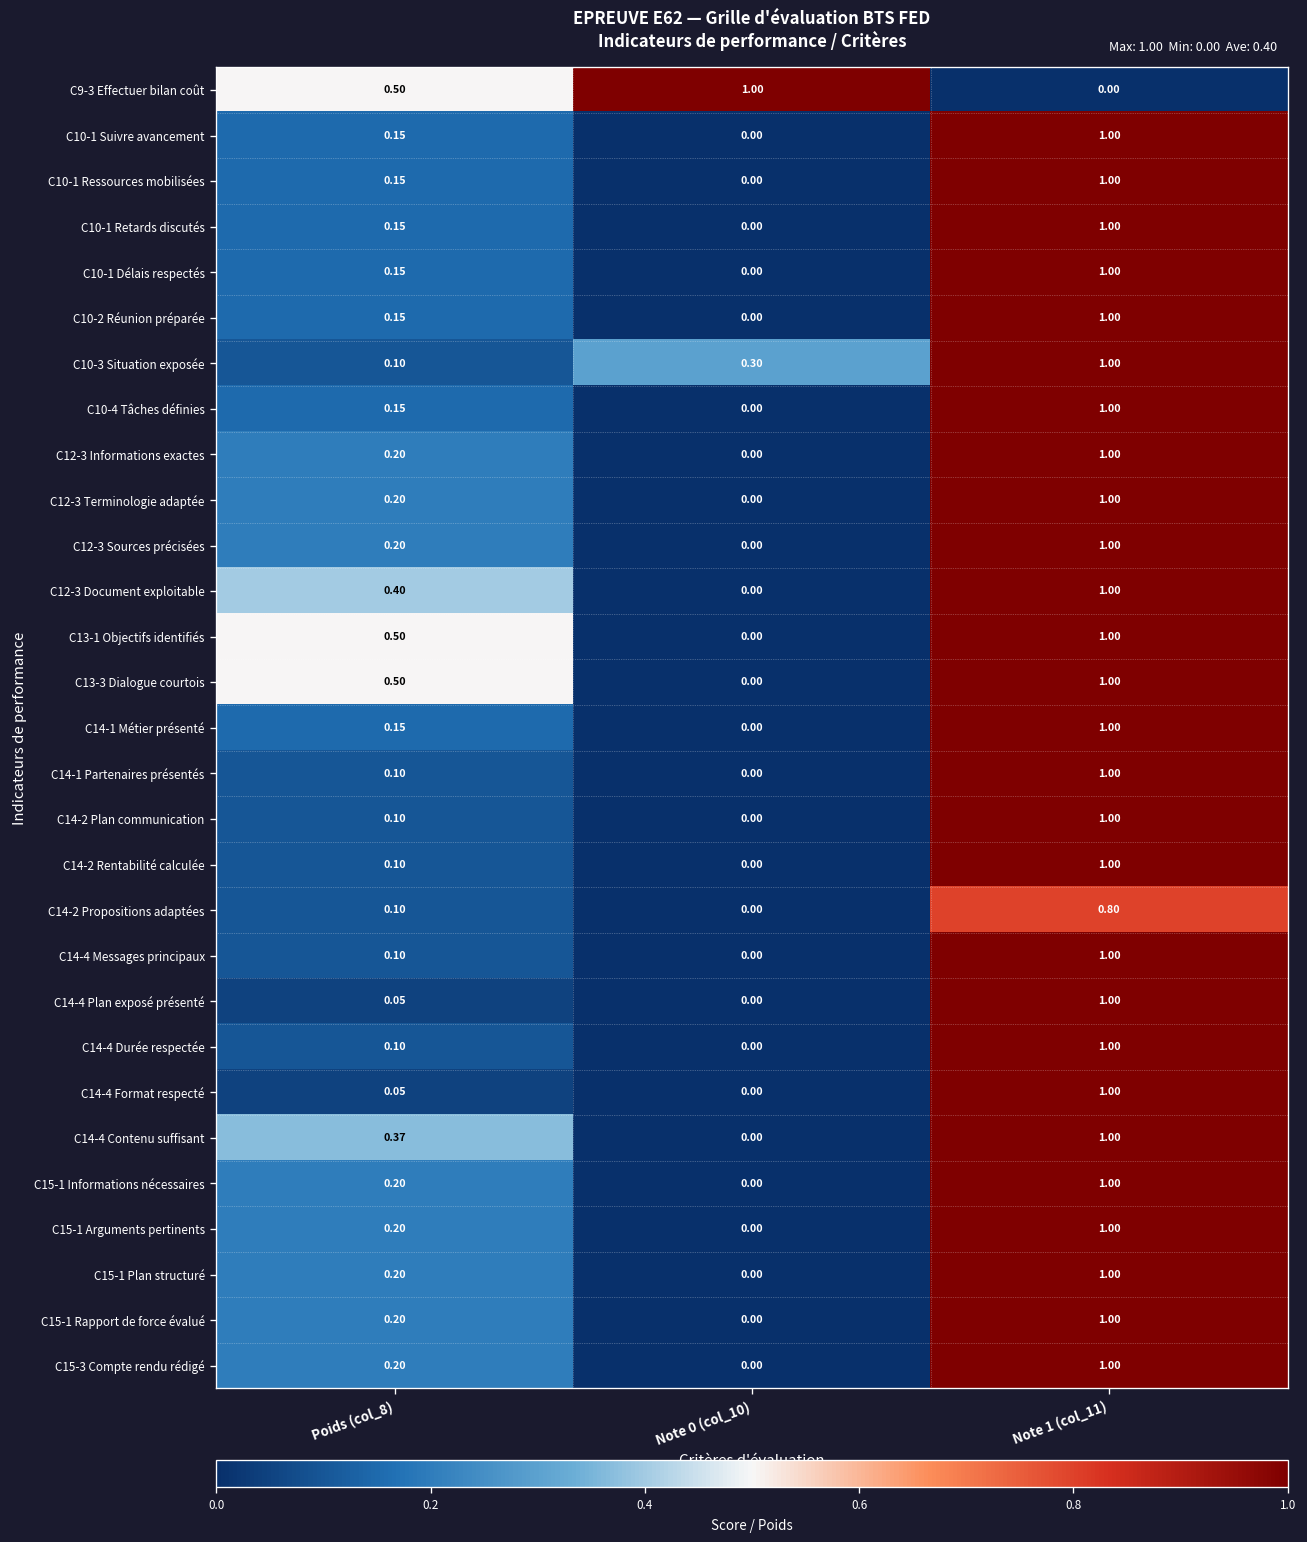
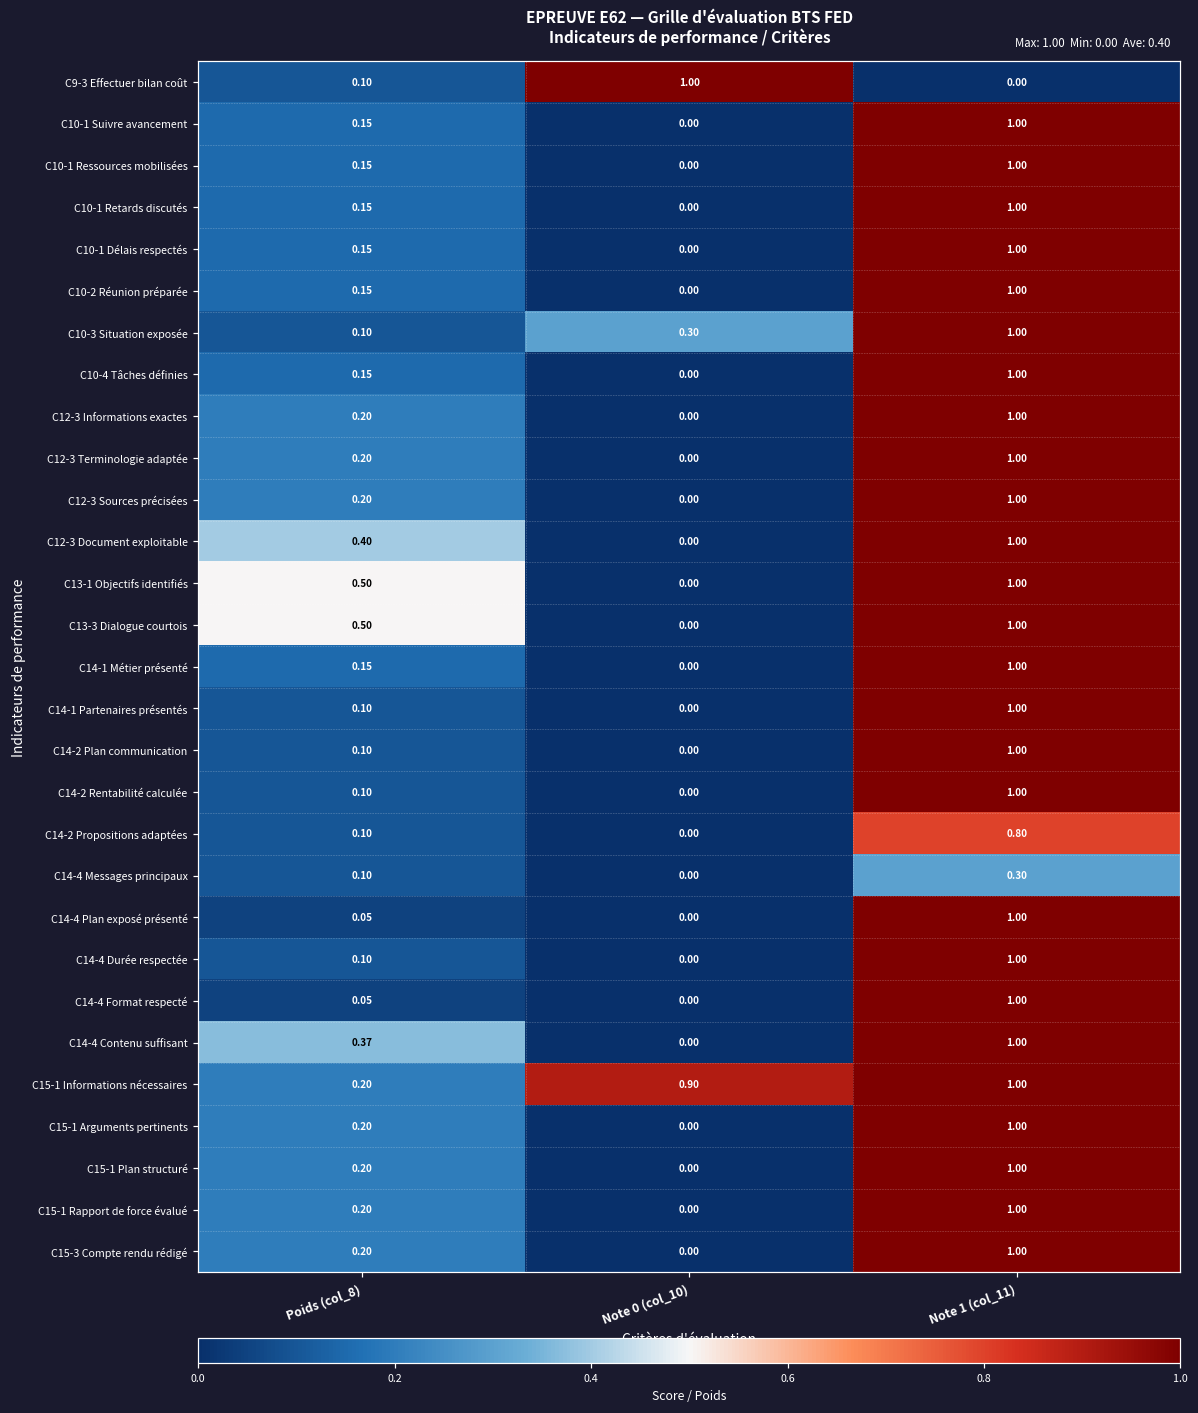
  {
    "C9-3 Effectuer bilan coût": {
-     "Poids (col_8)": 0.50,
+     "Poids (col_8)": 0.10,
      "Note 0 (col_10)": 1.00,
      "Note 1 (col_11)": 0.00
    },
    "C10-1 Suivre avancement": {
      "Poids (col_8)": 0.15,
      "Note 0 (col_10)": 0.00,
      "Note 1 (col_11)": 1.00
    },
    "C10-1 Ressources mobilisées": {
      "Poids (col_8)": 0.15,
      "Note 0 (col_10)": 0.00,
      "Note 1 (col_11)": 1.00
    },
    "C10-1 Retards discutés": {
      "Poids (col_8)": 0.15,
      "Note 0 (col_10)": 0.00,
      "Note 1 (col_11)": 1.00
    },
    "C10-1 Délais respectés": {
      "Poids (col_8)": 0.15,
      "Note 0 (col_10)": 0.00,
      "Note 1 (col_11)": 1.00
    },
    "C10-2 Réunion préparée": {
      "Poids (col_8)": 0.15,
      "Note 0 (col_10)": 0.00,
      "Note 1 (col_11)": 1.00
    },
    "C10-3 Situation exposée": {
      "Poids (col_8)": 0.10,
      "Note 0 (col_10)": 0.30,
      "Note 1 (col_11)": 1.00
    },
    "C10-4 Tâches définies": {
      "Poids (col_8)": 0.15,
      "Note 0 (col_10)": 0.00,
      "Note 1 (col_11)": 1.00
    },
    "C12-3 Informations exactes": {
      "Poids (col_8)": 0.20,
      "Note 0 (col_10)": 0.00,
      "Note 1 (col_11)": 1.00
    },
    "C12-3 Terminologie adaptée": {
      "Poids (col_8)": 0.20,
      "Note 0 (col_10)": 0.00,
      "Note 1 (col_11)": 1.00
    },
    "C12-3 Sources précisées": {
      "Poids (col_8)": 0.20,
      "Note 0 (col_10)": 0.00,
      "Note 1 (col_11)": 1.00
    },
    "C12-3 Document exploitable": {
      "Poids (col_8)": 0.40,
      "Note 0 (col_10)": 0.00,
      "Note 1 (col_11)": 1.00
    },
    "C13-1 Objectifs identifiés": {
      "Poids (col_8)": 0.50,
      "Note 0 (col_10)": 0.00,
      "Note 1 (col_11)": 1.00
    },
    "C13-3 Dialogue courtois": {
      "Poids (col_8)": 0.50,
      "Note 0 (col_10)": 0.00,
      "Note 1 (col_11)": 1.00
    },
    "C14-1 Métier présenté": {
      "Poids (col_8)": 0.15,
      "Note 0 (col_10)": 0.00,
      "Note 1 (col_11)": 1.00
    },
    "C14-1 Partenaires présentés": {
      "Poids (col_8)": 0.10,
      "Note 0 (col_10)": 0.00,
      "Note 1 (col_11)": 1.00
    },
    "C14-2 Plan communication": {
      "Poids (col_8)": 0.10,
      "Note 0 (col_10)": 0.00,
      "Note 1 (col_11)": 1.00
    },
    "C14-2 Rentabilité calculée": {
      "Poids (col_8)": 0.10,
      "Note 0 (col_10)": 0.00,
      "Note 1 (col_11)": 1.00
    },
    "C14-2 Propositions adaptées": {
      "Poids (col_8)": 0.10,
      "Note 0 (col_10)": 0.00,
      "Note 1 (col_11)": 0.80
    },
    "C14-4 Messages principaux": {
      "Poids (col_8)": 0.10,
      "Note 0 (col_10)": 0.00,
-     "Note 1 (col_11)": 1.00
+     "Note 1 (col_11)": 0.30
    },
    "C14-4 Plan exposé présenté": {
      "Poids (col_8)": 0.05,
      "Note 0 (col_10)": 0.00,
      "Note 1 (col_11)": 1.00
    },
    "C14-4 Durée respectée": {
      "Poids (col_8)": 0.10,
      "Note 0 (col_10)": 0.00,
      "Note 1 (col_11)": 1.00
    },
    "C14-4 Format respecté": {
      "Poids (col_8)": 0.05,
      "Note 0 (col_10)": 0.00,
      "Note 1 (col_11)": 1.00
    },
    "C14-4 Contenu suffisant": {
      "Poids (col_8)": 0.37,
      "Note 0 (col_10)": 0.00,
      "Note 1 (col_11)": 1.00
    },
    "C15-1 Informations nécessaires": {
      "Poids (col_8)": 0.20,
-     "Note 0 (col_10)": 0.00,
+     "Note 0 (col_10)": 0.90,
      "Note 1 (col_11)": 1.00
    },
    "C15-1 Arguments pertinents": {
      "Poids (col_8)": 0.20,
      "Note 0 (col_10)": 0.00,
      "Note 1 (col_11)": 1.00
    },
    "C15-1 Plan structuré": {
      "Poids (col_8)": 0.20,
      "Note 0 (col_10)": 0.00,
      "Note 1 (col_11)": 1.00
    },
    "C15-1 Rapport de force évalué": {
      "Poids (col_8)": 0.20,
      "Note 0 (col_10)": 0.00,
      "Note 1 (col_11)": 1.00
    },
    "C15-3 Compte rendu rédigé": {
      "Poids (col_8)": 0.20,
      "Note 0 (col_10)": 0.00,
      "Note 1 (col_11)": 1.00
    }
  }
